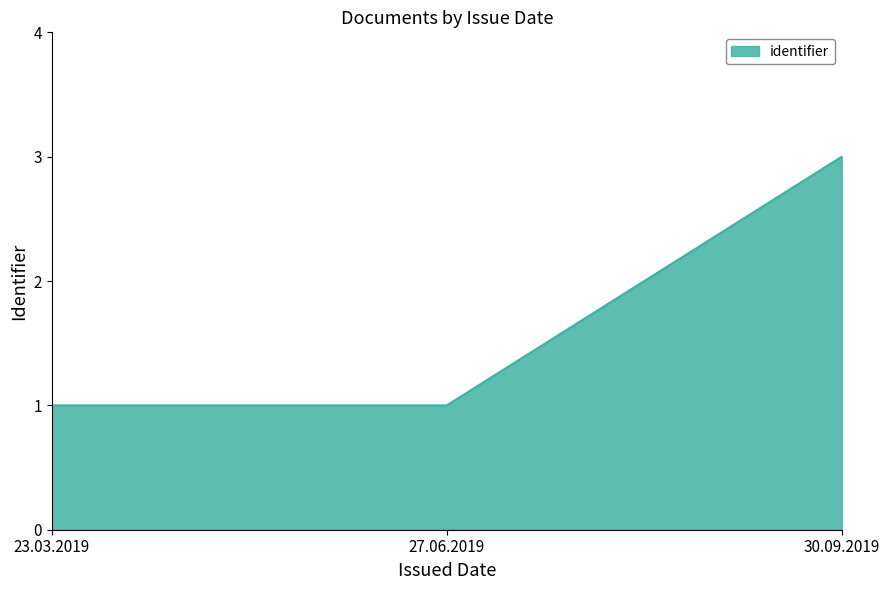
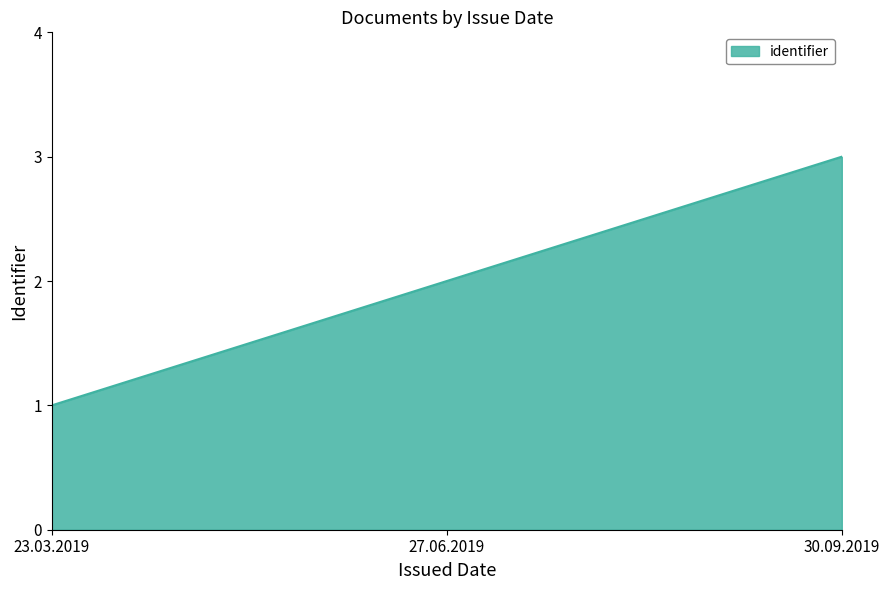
  {
    "23.03.2019": 1,
-   "27.06.2019": 1,
+   "27.06.2019": 2,
    "30.09.2019": 3
  }
